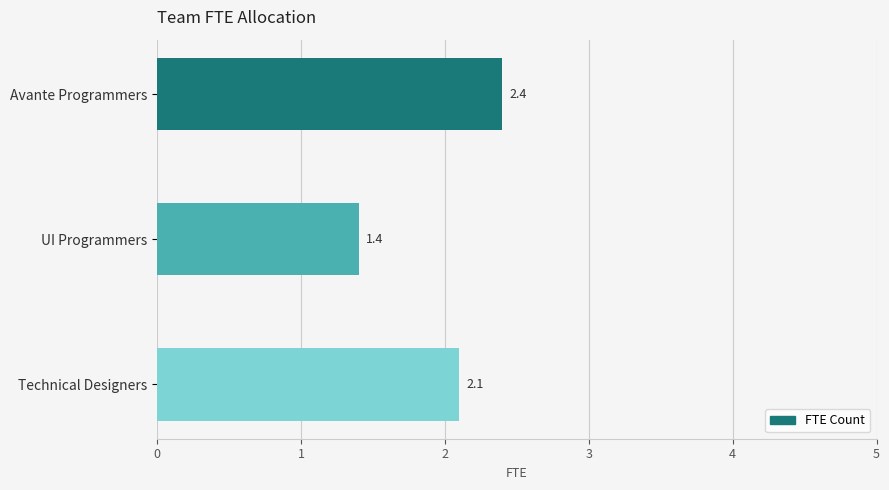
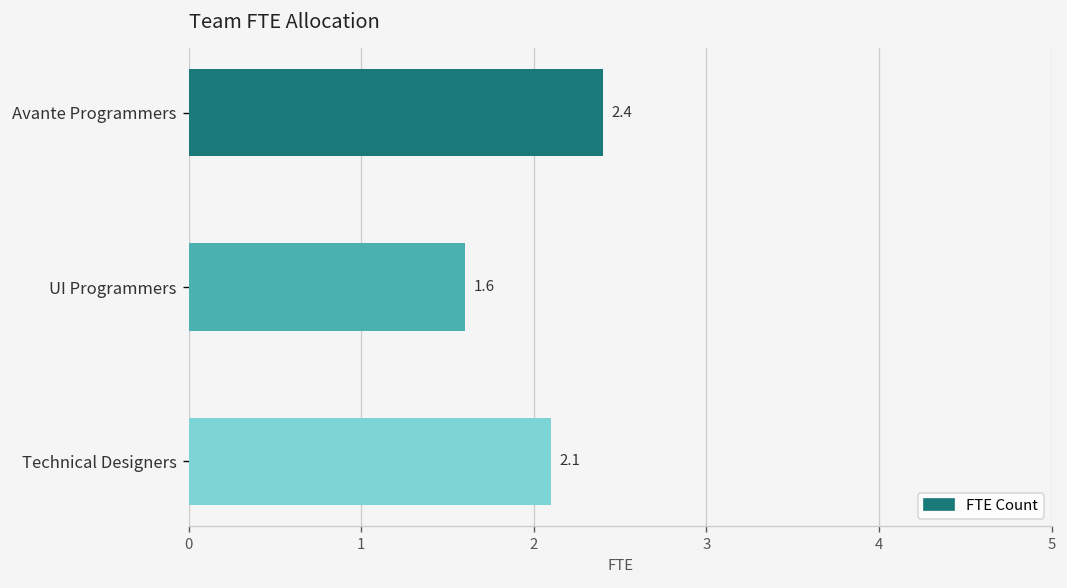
  {
    "Avante Programmers": 2.4,
-   "UI Programmers": 1.4,
+   "UI Programmers": 1.6,
    "Technical Designers": 2.1
  }
